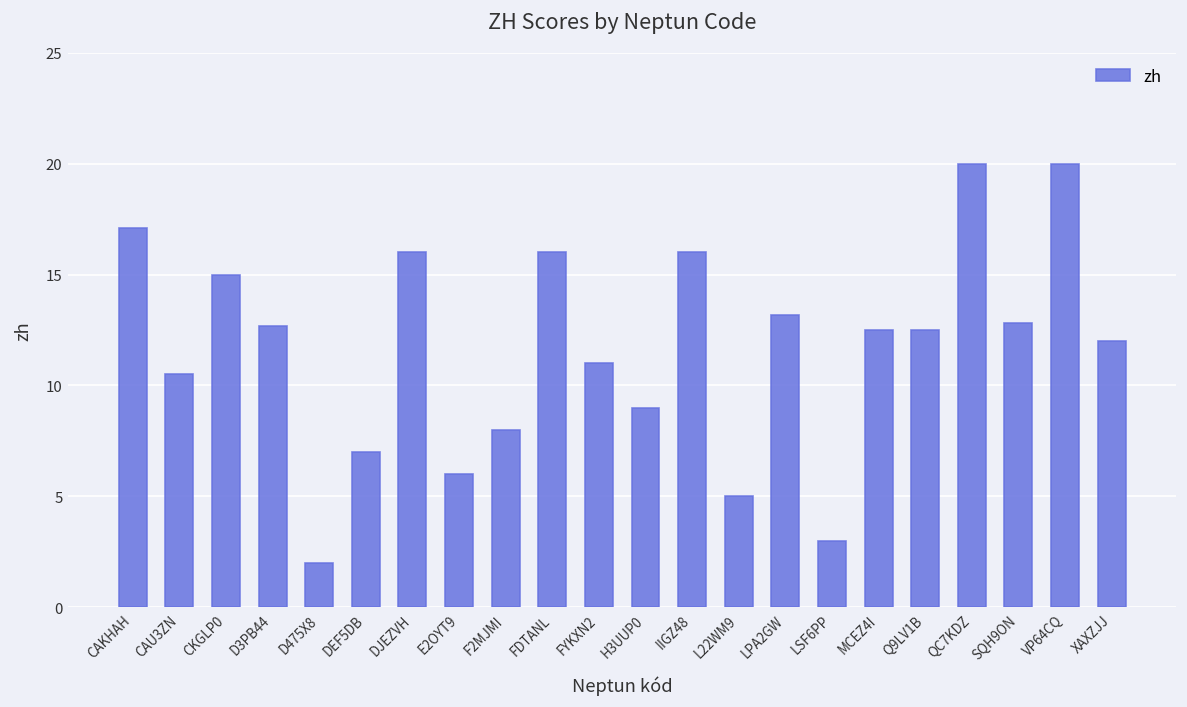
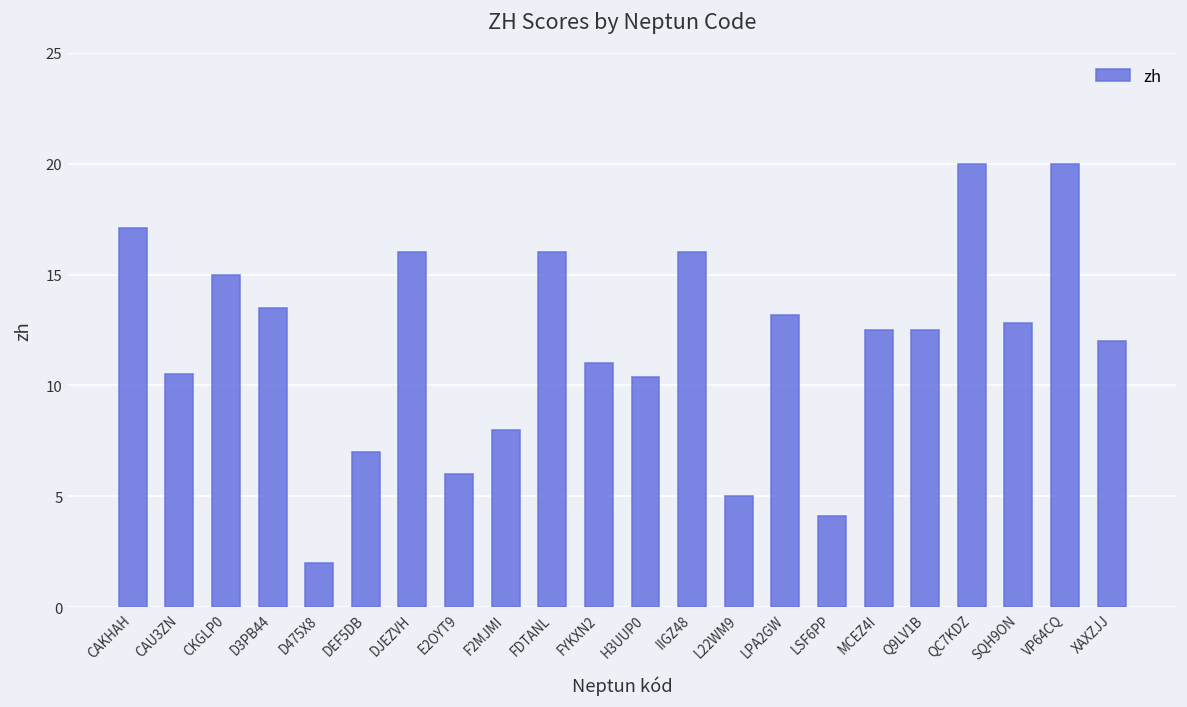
  {
    "CAKHAH": 17.1,
    "CAU3ZN": 10.5,
    "CKGLP0": 15.0,
-   "D3PB44": 12.7,
+   "D3PB44": 13.5,
    "D475X8": 2.0,
    "DEF5DB": 7.0,
    "DJEZVH": 16.0,
    "E2OYT9": 6.0,
    "F2MJMI": 8.0,
    "FDTANL": 16.0,
    "FYKXN2": 11.0,
-   "H3UUP0": 9.0,
+   "H3UUP0": 10.4,
    "IIGZ48": 16.0,
    "L22WM9": 5.0,
    "LPA2GW": 13.2,
-   "LSF6PP": 3.0,
+   "LSF6PP": 4.1,
    "MCEZ4I": 12.5,
    "Q9LV1B": 12.5,
    "QC7KDZ": 20.0,
    "SQH9ON": 12.8,
    "VP64CQ": 20.0,
    "XAXZJJ": 12.0
  }
